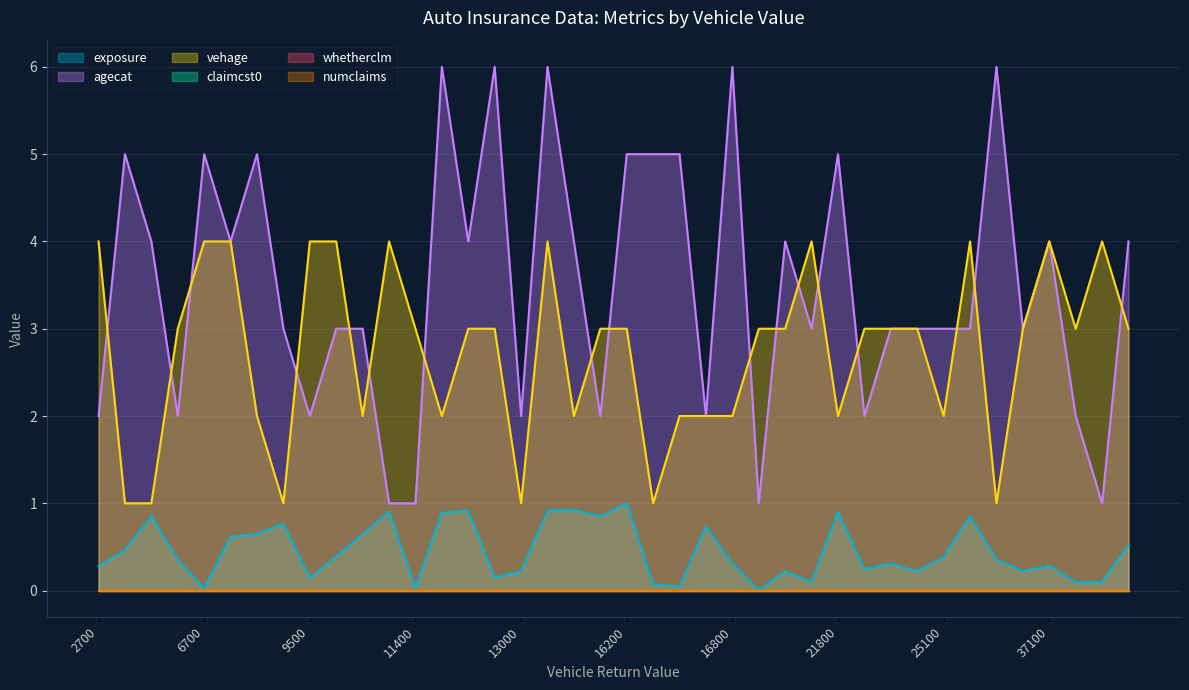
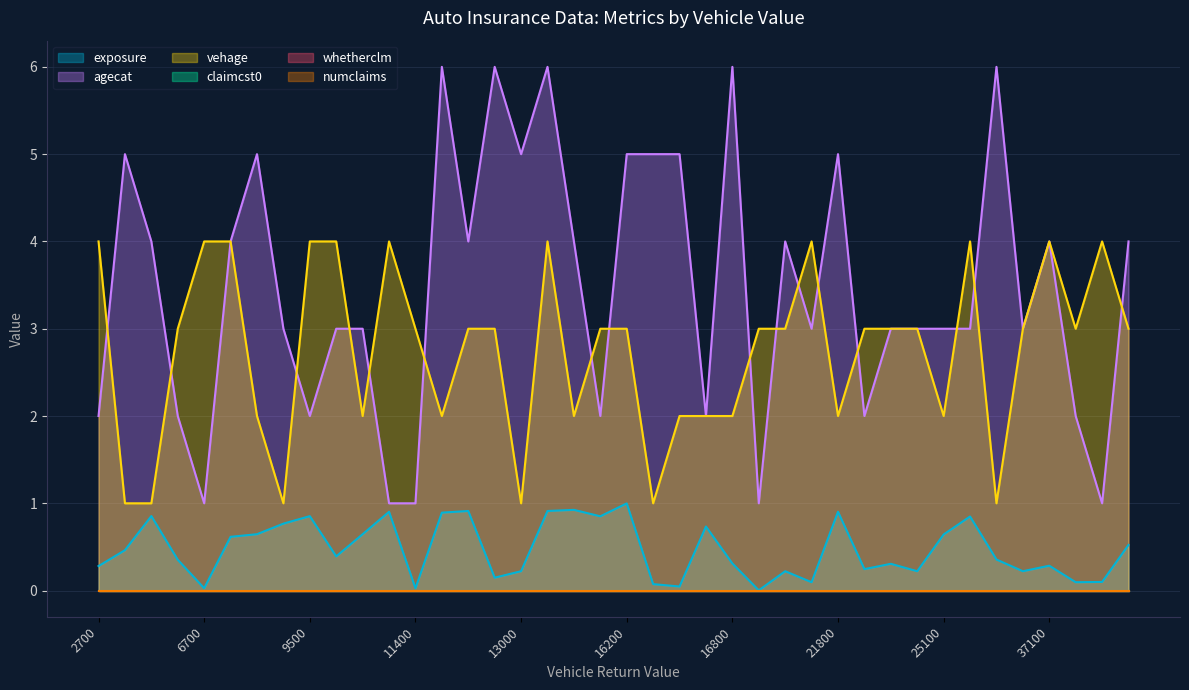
  {
    "exposure": {
      "2700": 0.3,
-     "9500": 0.1,
+     "9500": 0.9,
      "13000": 0.2,
      "16200": 1.0,
      "16800": 0.3,
      "21800": 0.9,
-     "25100": 0.4,
+     "25100": 0.6,
      "37100": 0.3
    },
    "agecat": {
      "2700": 2,
-     "6700": 5,
+     "6700": 1,
      "9500": 2,
      "11400": 1,
-     "13000": 2,
+     "13000": 5,
      "16200": 5,
      "16800": 6,
      "21800": 5,
      "25100": 3
    }
  }
